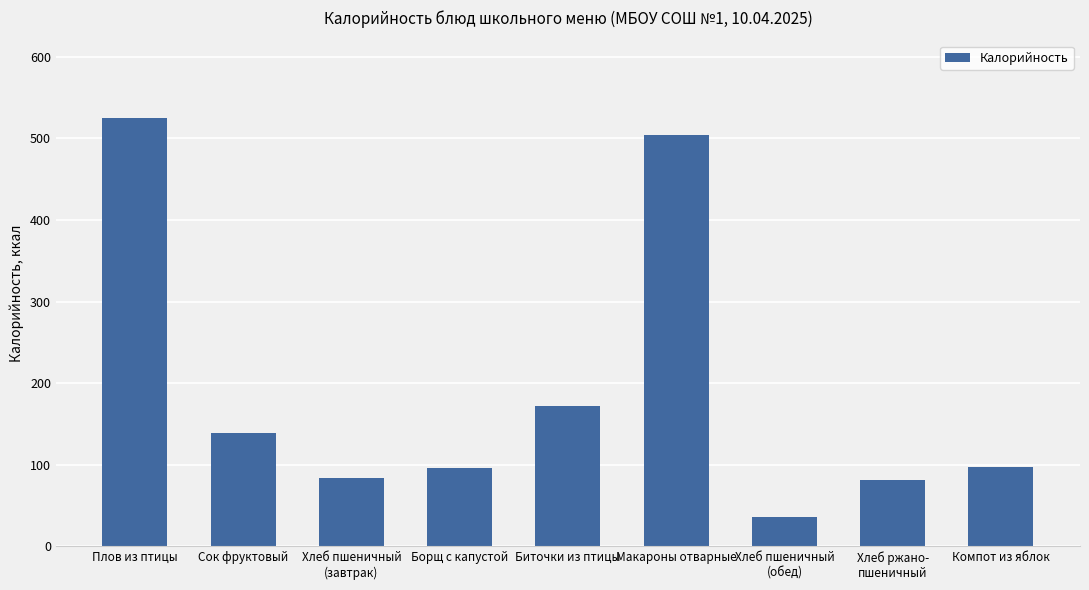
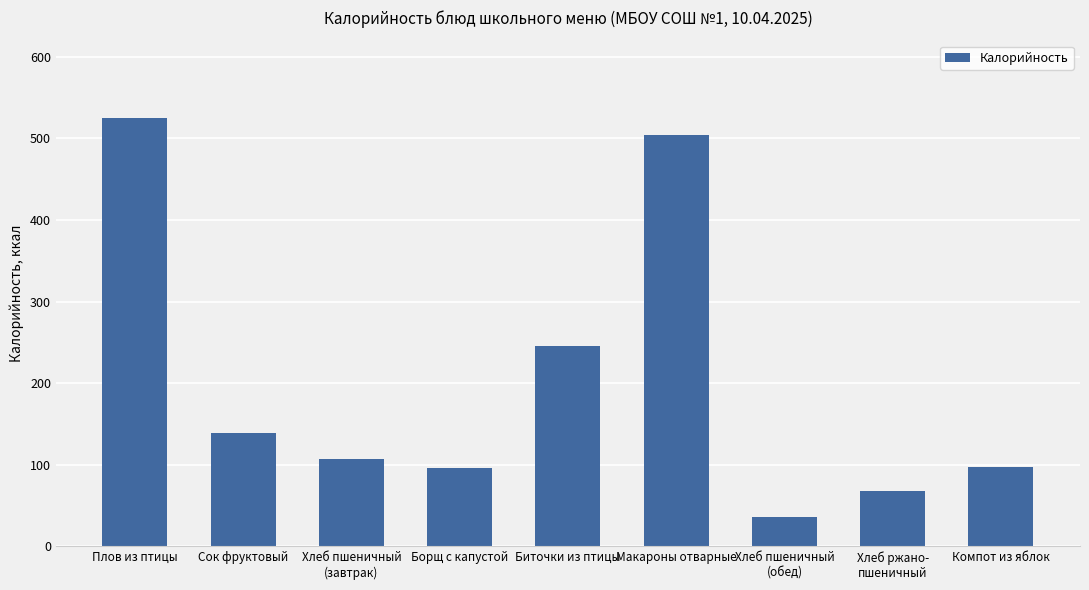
  {
    "Плов из птицы": 530,
    "Сок фруктовый": 140,
-   "Хлеб пшеничный (завтрак)": 80,
+   "Хлеб пшеничный (завтрак)": 110,
    "Борщ с капустой": 100,
-   "Биточки из птицы": 170,
+   "Биточки из птицы": 250,
    "Макароны отварные": 500,
    "Хлеб пшеничный (обед)": 40,
-   "Хлеб ржано- пшеничный": 80,
+   "Хлеб ржано- пшеничный": 70,
    "Компот из яблок": 100
  }
